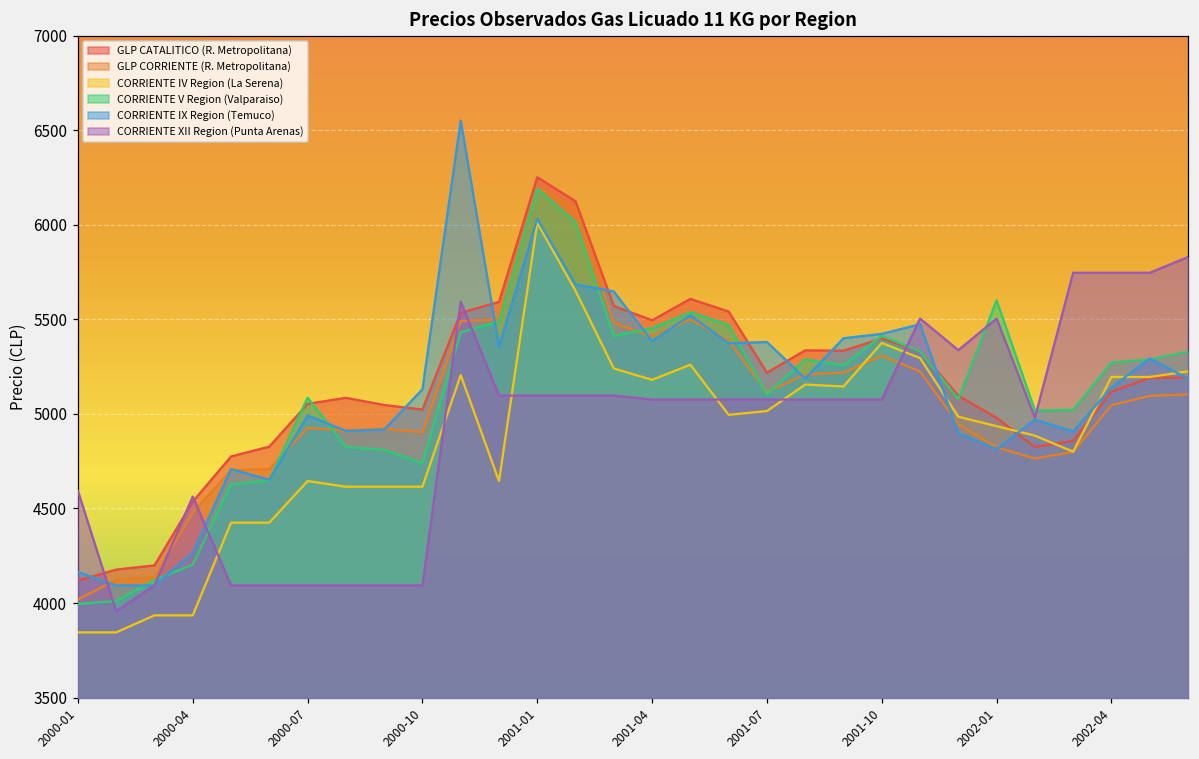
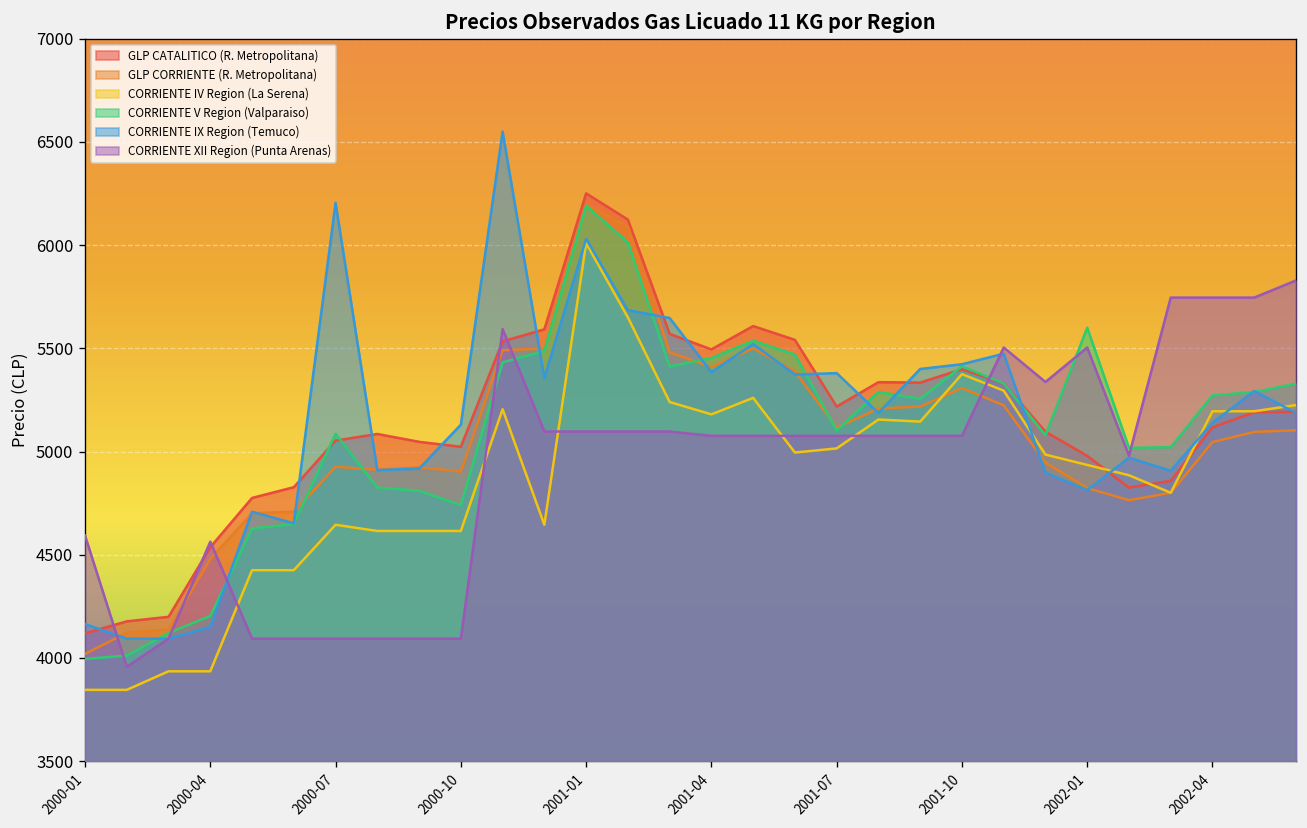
  {
    "CORRIENTE V Region (Valparaiso)": {
      "2000-01": 4000,
      "2000-04": 4200,
      "2000-07": 5090,
      "2000-10": 4740,
      "2001-04": 5450,
      "2002-01": 5600,
      "2002-04": 5270
    },
    "CORRIENTE IX Region (Temuco)": {
      "2000-01": 4160,
-     "2000-04": 4270,
-     "2000-07": 4990,
+     "2000-04": 4150,
+     "2000-07": 6210,
      "2000-10": 5130,
      "2001-01": 6030,
      "2001-04": 5390,
      "2001-07": 5380,
      "2002-04": 5140
    },
    "CORRIENTE XII Region (Punta Arenas)": {
      "2000-01": 4590,
      "2000-04": 4560,
      "2000-07": 4090,
      "2000-10": 4090,
      "2001-01": 5100,
      "2001-04": 5080,
      "2001-07": 5080,
      "2001-10": 5080,
      "2002-01": 5500,
      "2002-04": 5750
    }
  }
